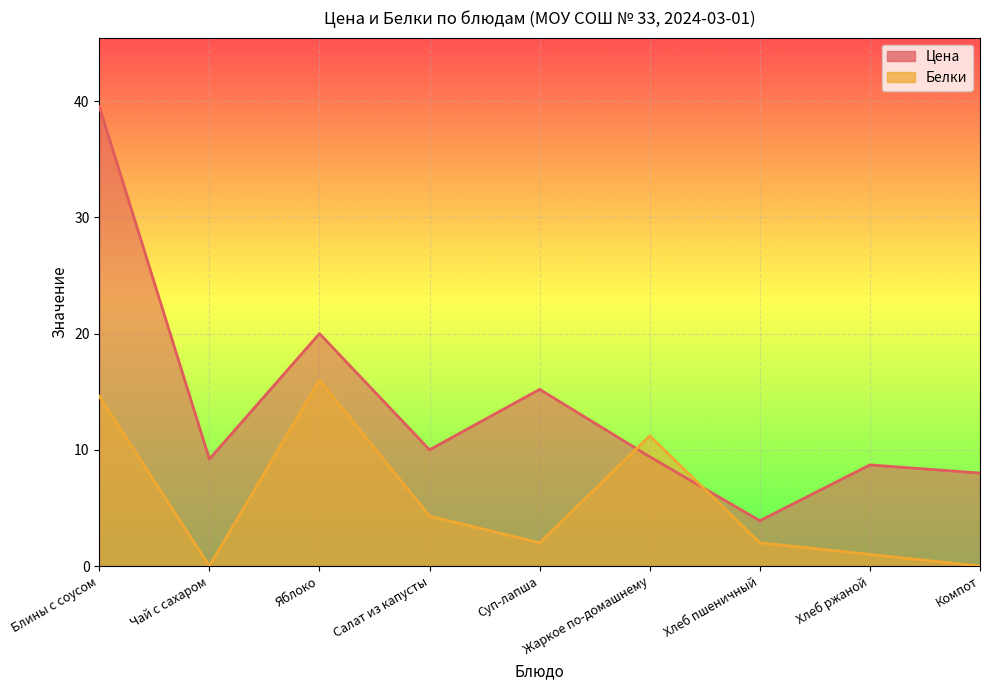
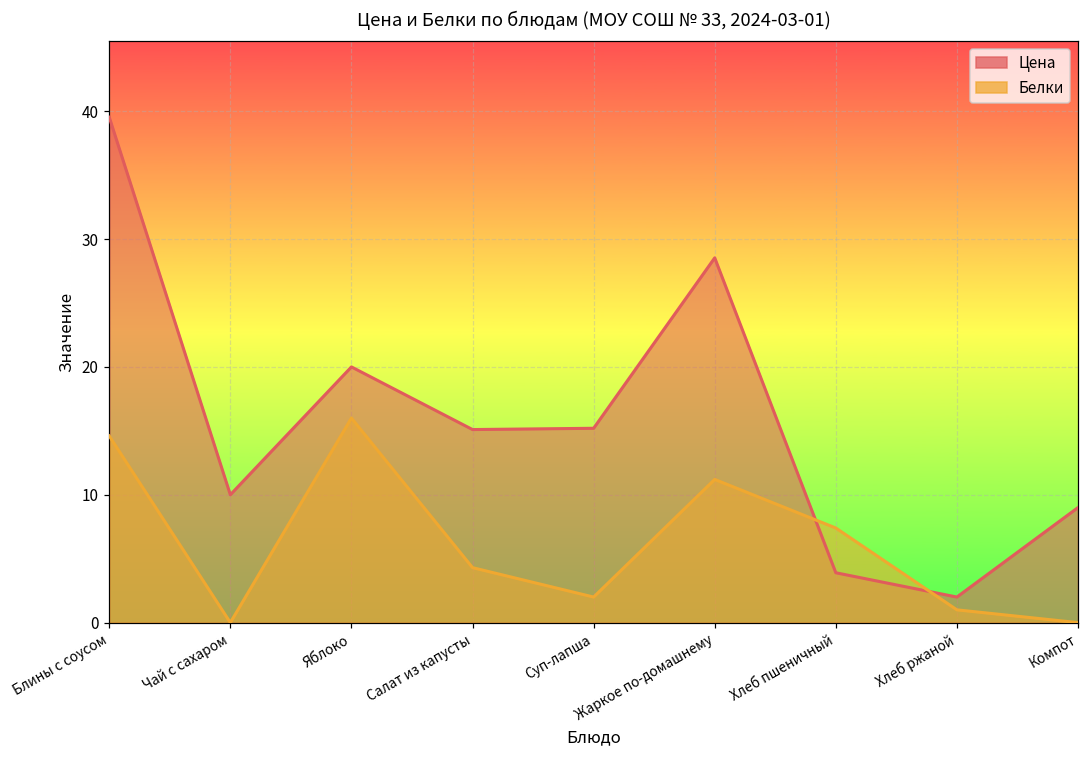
  {
    "Цена": {
      "Блины с соусом": 39.5,
-     "Чай с сахаром": 9.2,
+     "Чай с сахаром": 10.0,
      "Яблоко": 20.0,
-     "Салат из капусты": 10.0,
+     "Салат из капусты": 15.1,
      "Суп-лапша": 15.2,
-     "Жаркое по-домашнему": 9.4,
+     "Жаркое по-домашнему": 28.5,
      "Хлеб пшеничный": 3.9,
-     "Хлеб ржаной": 8.7,
-     "Компот": 8
+     "Хлеб ржаной": 2.0,
+     "Компот": 9
    },
    "Белки": {
      "Блины с соусом": 14.6,
      "Чай с сахаром": 0.0,
      "Яблоко": 16.0,
      "Салат из капусты": 4.3,
      "Суп-лапша": 2.0,
      "Жаркое по-домашнему": 11.2,
-     "Хлеб пшеничный": 2.0,
+     "Хлеб пшеничный": 7.4,
      "Хлеб ржаной": 1.0,
      "Компот": 0.0
    }
  }
